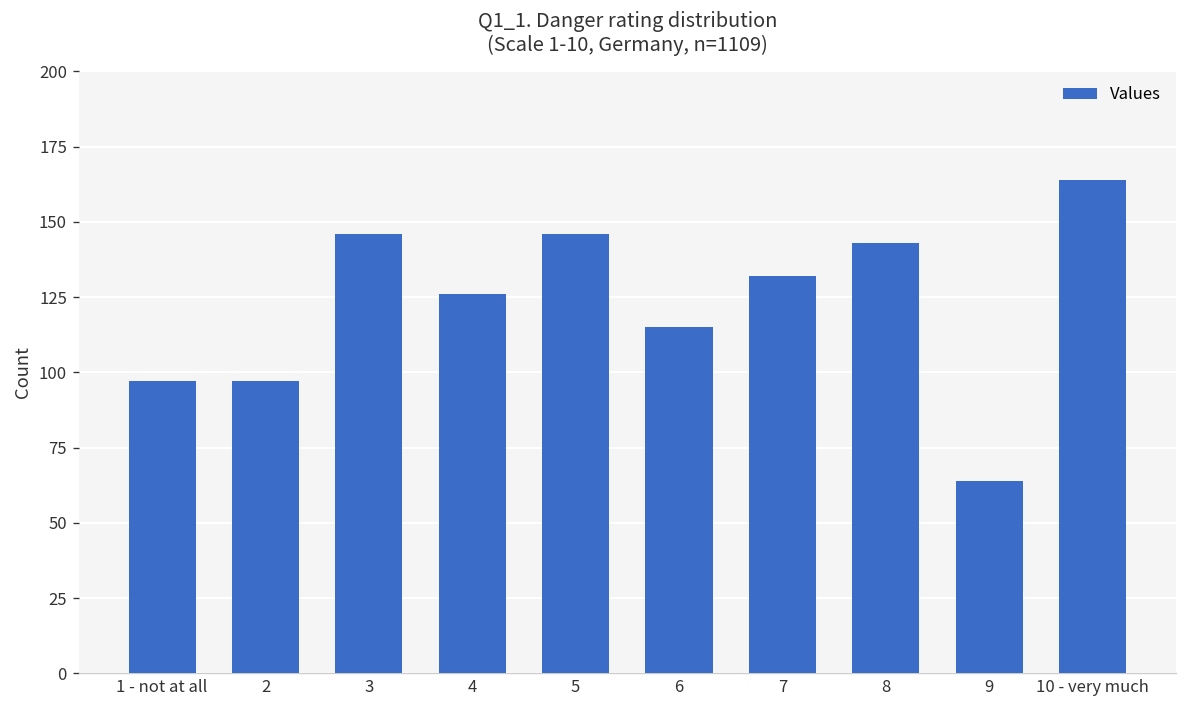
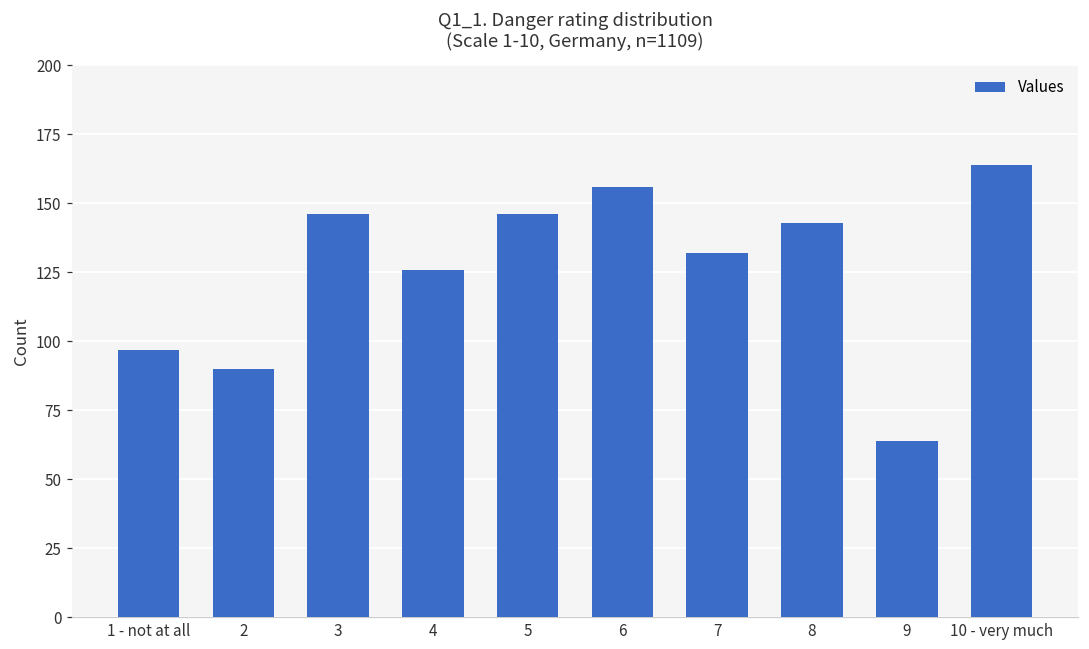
  {
    "1 - not at all": 97,
-   "2": 97,
+   "2": 90,
    "3": 146,
    "4": 126,
    "5": 146,
-   "6": 115,
+   "6": 156,
    "7": 132,
    "8": 143,
    "9": 64,
    "10 - very much": 164
  }
